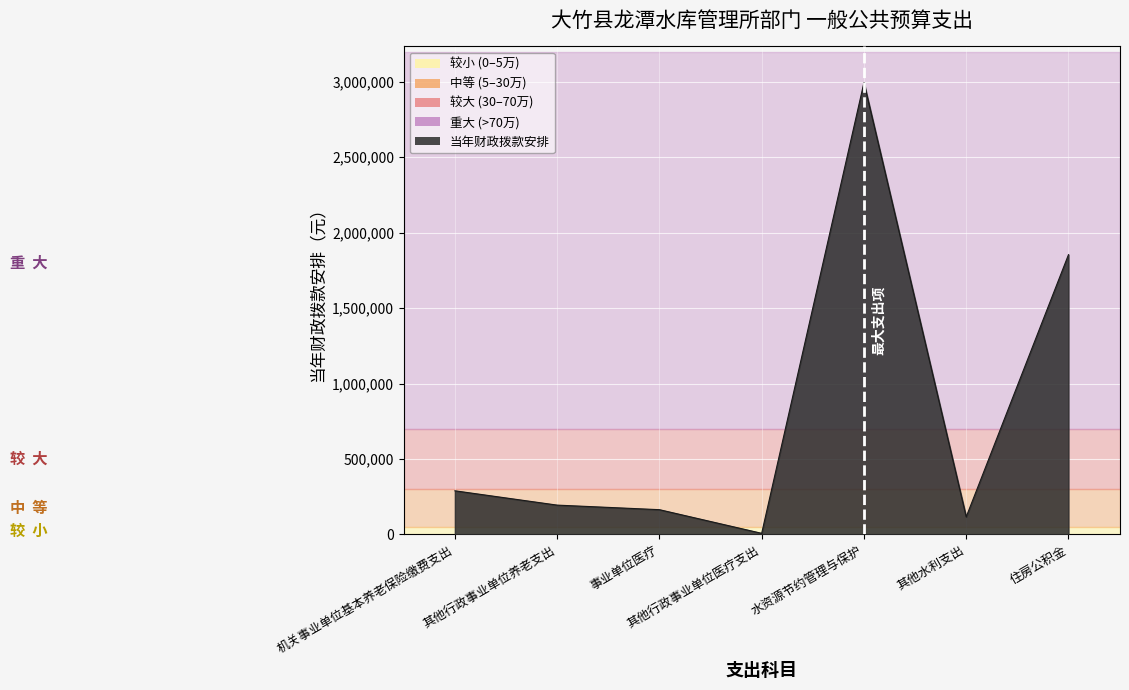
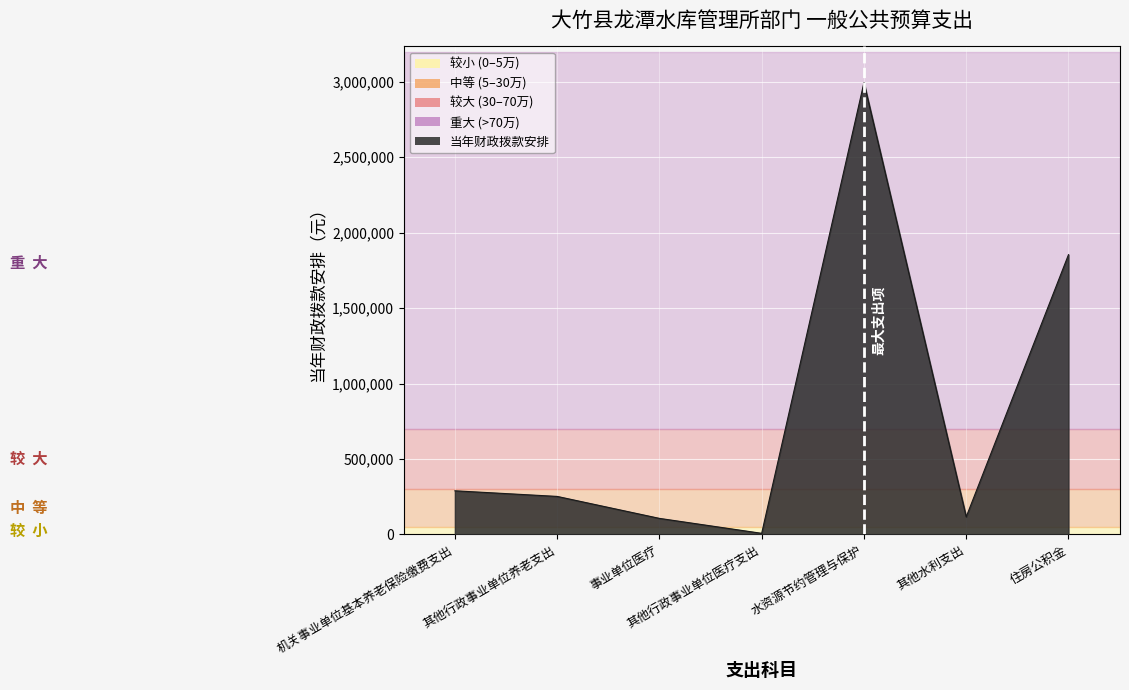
  {
    "机关事业单位基本养老保险缴费支出": "290,000",
-   "其他行政事业单位养老支出": "190,000",
-   "事业单位医疗": "160,000",
+   "其他行政事业单位养老支出": "250,000",
+   "事业单位医疗": "110,000",
    "其他行政事业单位医疗支出": "10,000",
    "水资源节约管理与保护": "2,990,000",
    "其他水利支出": "120,000",
    "住房公积金": "1,850,000"
  }
